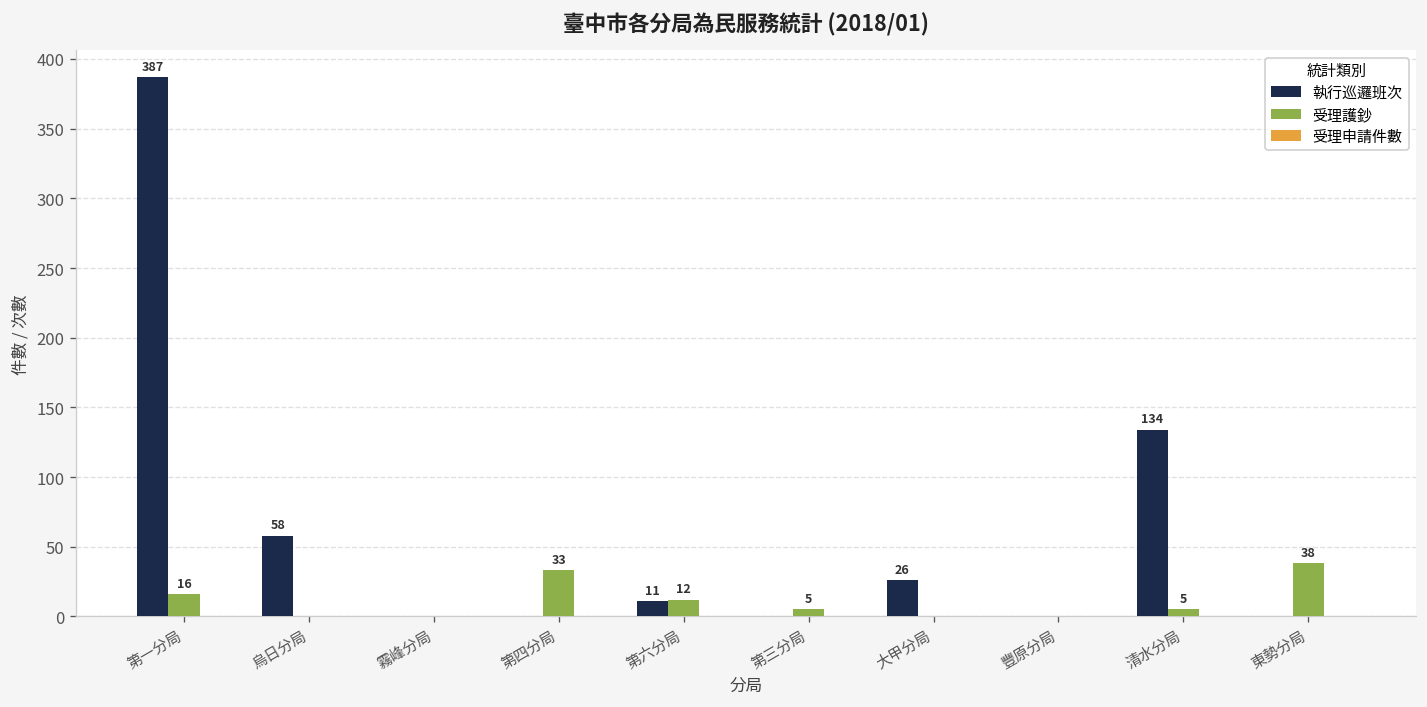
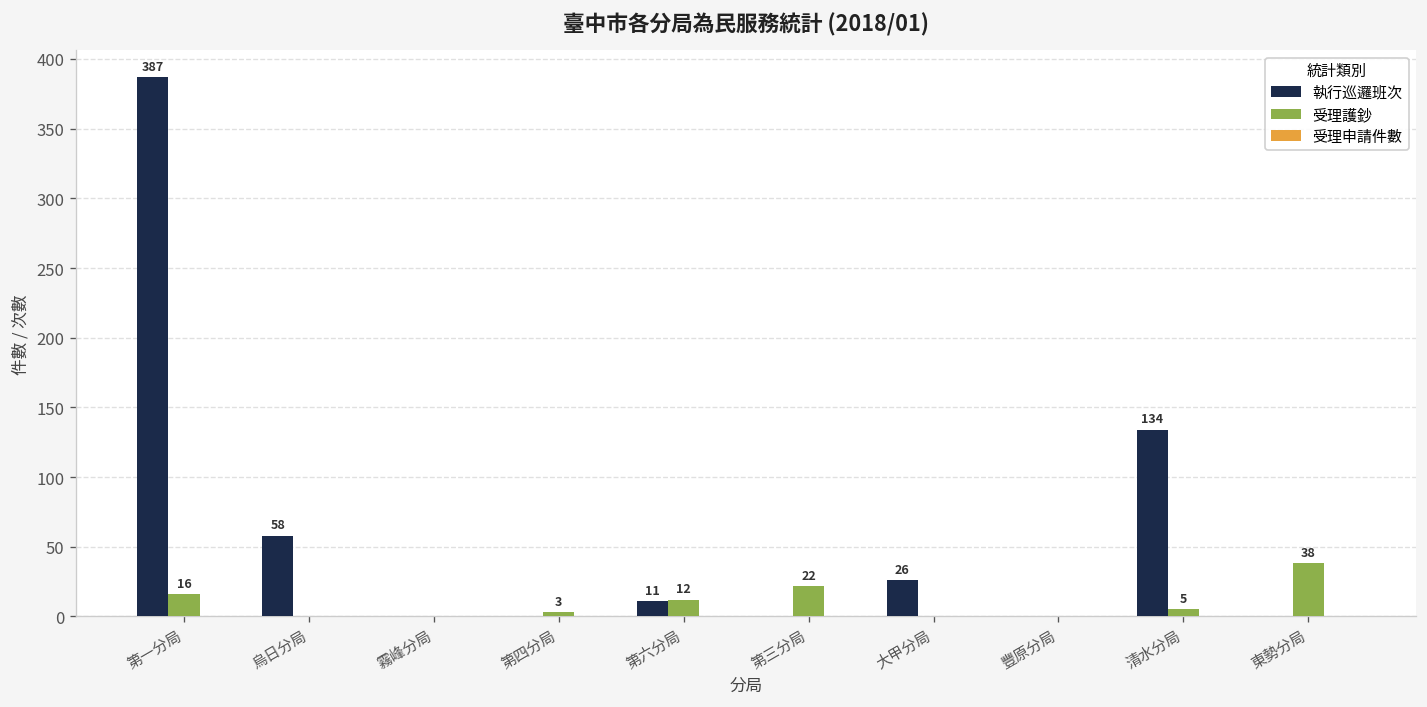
  {
    "執行巡邏班次": {
      "第一分局": 387,
      "烏日分局": 58,
      "第六分局": 11,
      "大甲分局": 26,
      "清水分局": 134
    },
    "受理護鈔": {
      "第一分局": 16,
-     "第四分局": 33,
+     "第四分局": 3,
      "第六分局": 12,
-     "第三分局": 5,
+     "第三分局": 22,
      "清水分局": 5,
      "東勢分局": 38
    },
    "受理申請件數": {
      "第一分局": 0,
      "烏日分局": 0,
      "霧峰分局": 0,
      "第四分局": 0,
      "第六分局": 0,
      "第三分局": 0,
      "大甲分局": 0,
      "豐原分局": 0,
      "清水分局": 0,
      "東勢分局": 0
    }
  }
